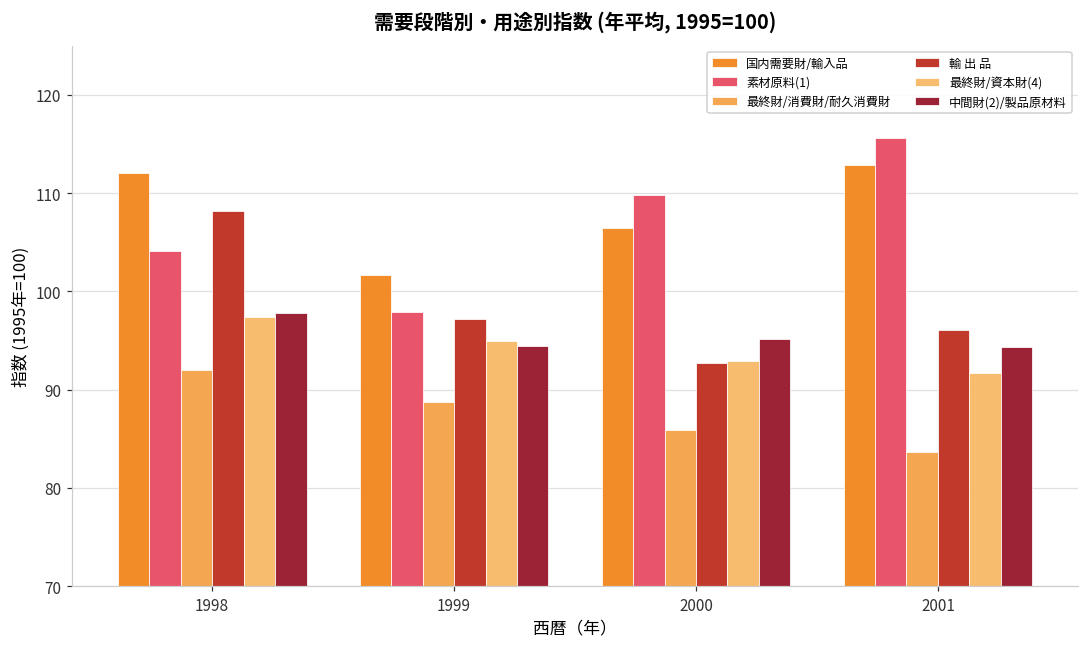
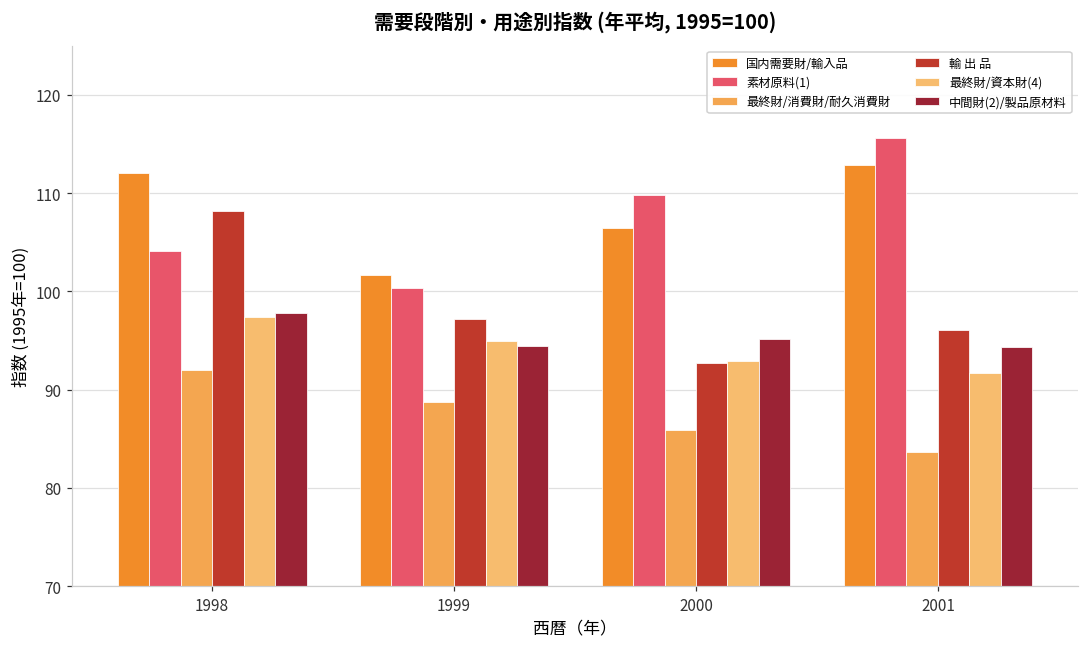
  {
    "素材原料(1)": {
      "1998": 104,
-     "1999": 98,
+     "1999": 100,
      "2000": 110,
      "2001": 116
    }
  }
